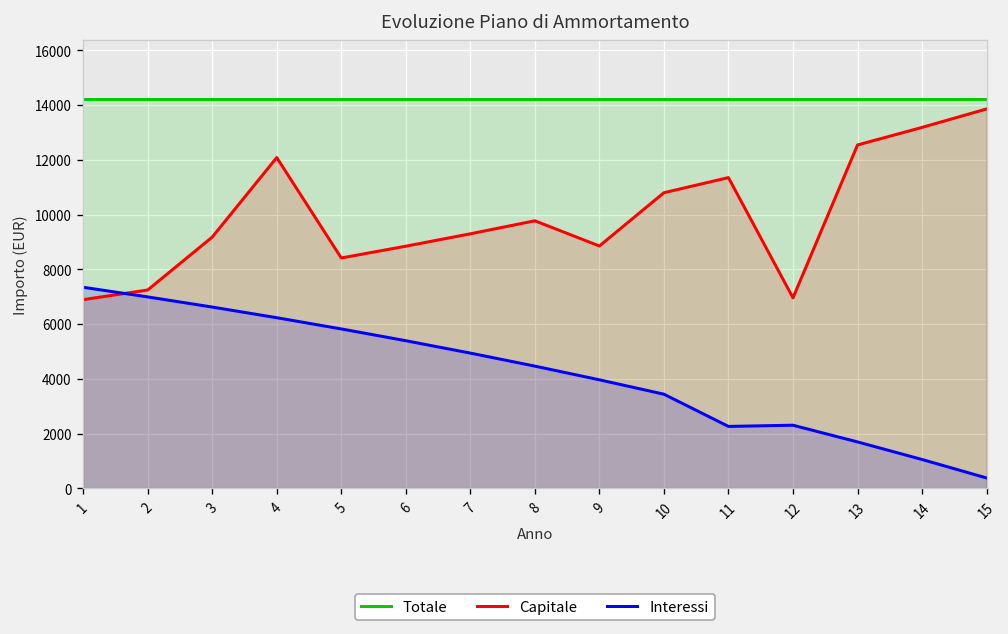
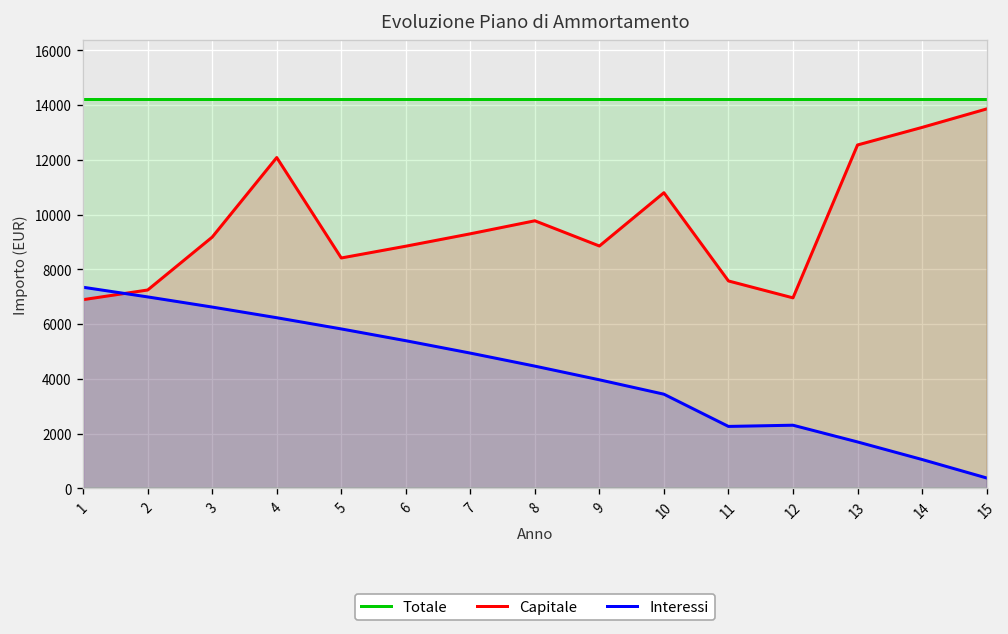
  {
    "Totale": {
      "1": 14200,
      "2": 14200,
      "3": 14200,
      "4": 14200,
      "5": 14200,
      "6": 14200,
      "7": 14200,
      "8": 14200,
      "9": 14200,
      "10": 14200,
      "11": 14200,
      "12": 14200,
      "13": 14200,
      "14": 14200,
      "15": 14200
    },
    "Capitale": {
      "1": 6900,
      "2": 7200,
      "3": 9200,
      "4": 12100,
      "5": 8400,
      "6": 8800,
      "7": 9300,
      "8": 9800,
      "9": 8900,
      "10": 10800,
-     "11": 11300,
+     "11": 7600,
      "12": 7000,
      "13": 12500,
      "14": 13200,
      "15": 13900
    },
    "Interessi": {
      "1": 7300,
      "2": 7000,
      "3": 6600,
      "4": 6200,
      "5": 5800,
      "6": 5400,
      "7": 4900,
      "8": 4500,
      "9": 4000,
      "10": 3400,
      "11": 2300,
      "12": 2300,
      "13": 1700,
      "14": 1100,
      "15": 400
    }
  }
